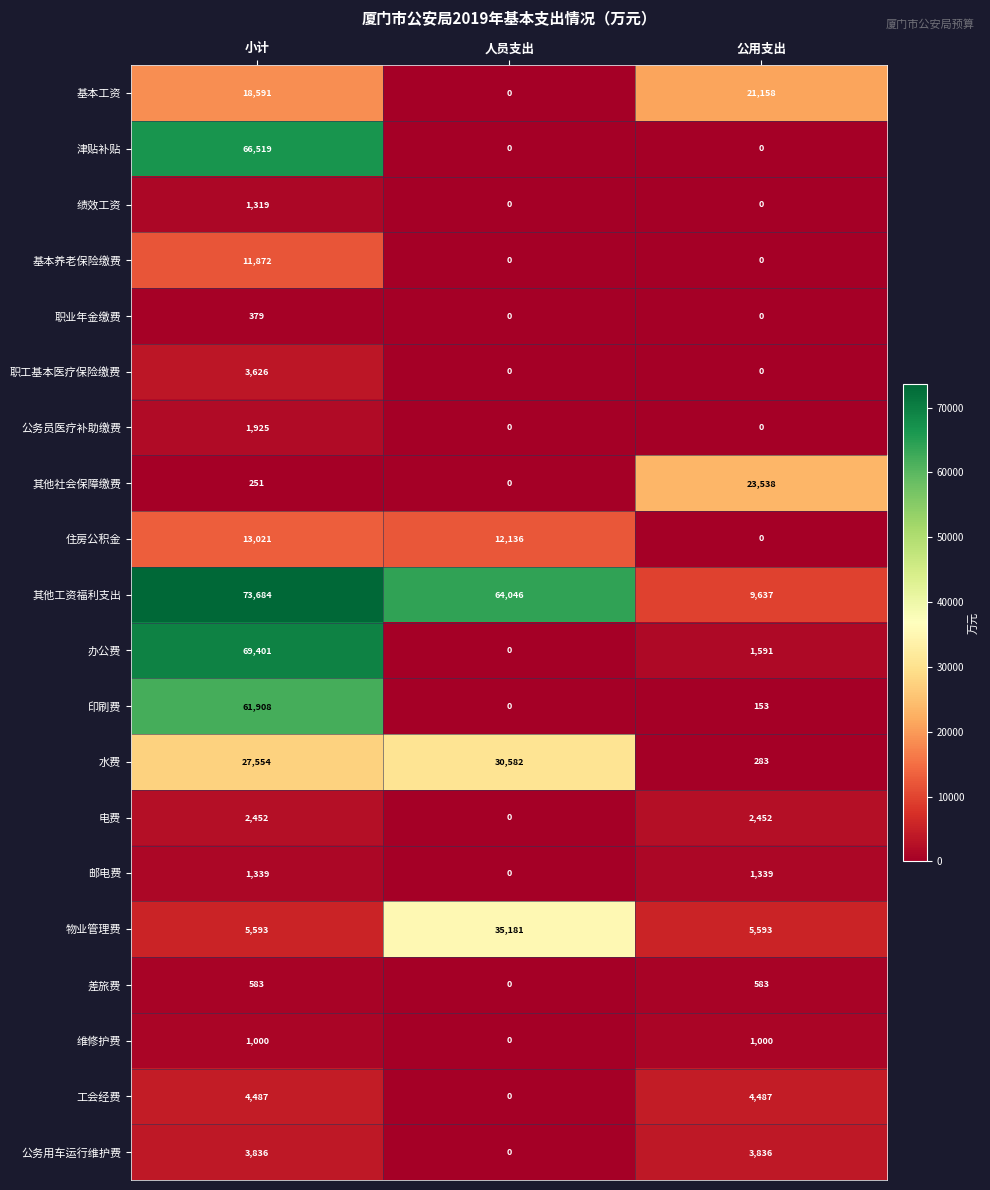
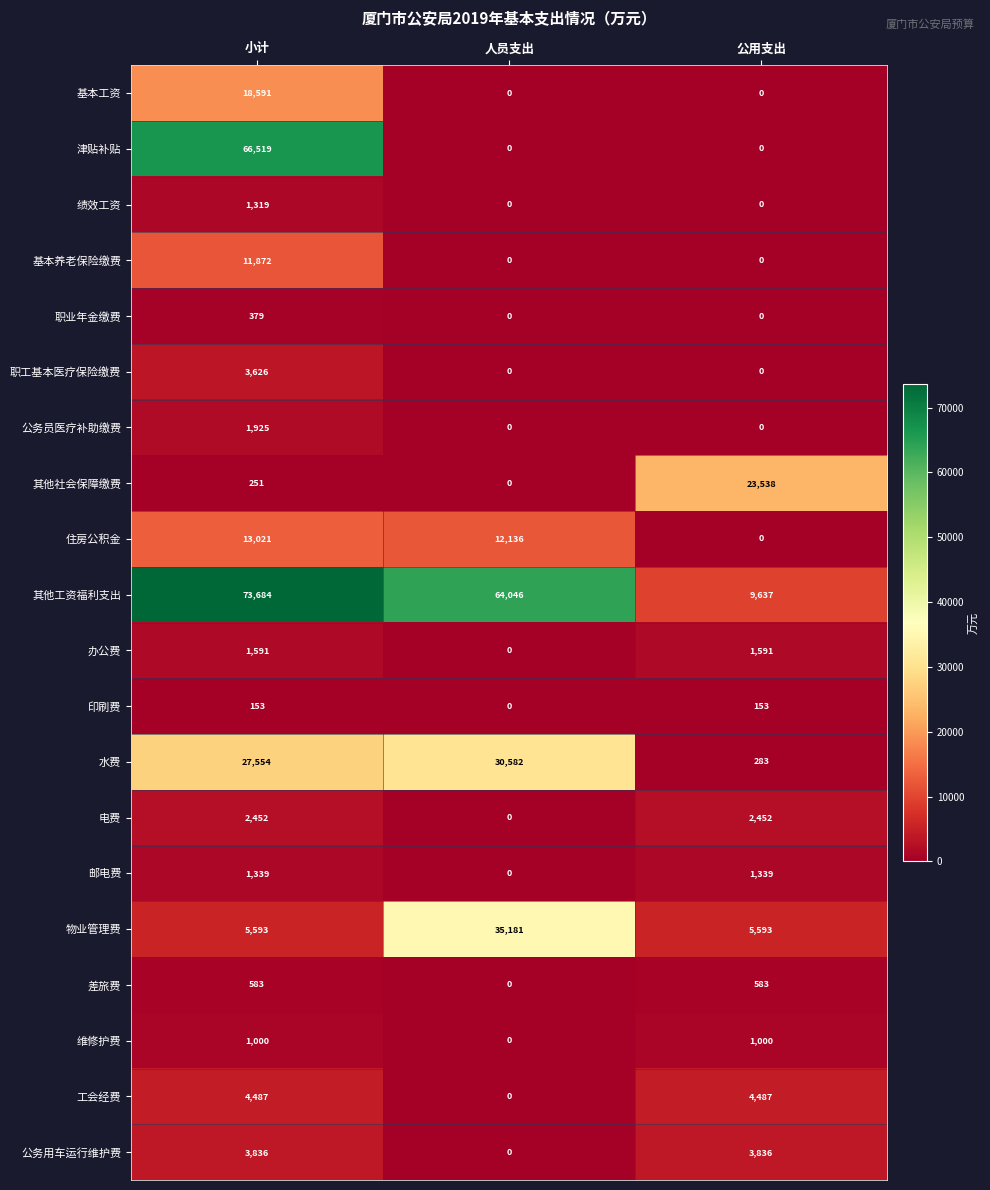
  {
    "基本工资": {
      "小计": "18,591",
      "人员支出": "0",
-     "公用支出": "21,158"
+     "公用支出": "0"
    },
    "津贴补贴": {
      "小计": "66,519",
      "人员支出": "0",
      "公用支出": "0"
    },
    "绩效工资": {
      "小计": "1,319",
      "人员支出": "0",
      "公用支出": "0"
    },
    "基本养老保险缴费": {
      "小计": "11,872",
      "人员支出": "0",
      "公用支出": "0"
    },
    "职业年金缴费": {
      "小计": "379",
      "人员支出": "0",
      "公用支出": "0"
    },
    "职工基本医疗保险缴费": {
      "小计": "3,626",
      "人员支出": "0",
      "公用支出": "0"
    },
    "公务员医疗补助缴费": {
      "小计": "1,925",
      "人员支出": "0",
      "公用支出": "0"
    },
    "其他社会保障缴费": {
      "小计": "251",
      "人员支出": "0",
      "公用支出": "23,538"
    },
    "住房公积金": {
      "小计": "13,021",
      "人员支出": "12,136",
      "公用支出": "0"
    },
    "其他工资福利支出": {
      "小计": "73,684",
      "人员支出": "64,046",
      "公用支出": "9,637"
    },
    "办公费": {
-     "小计": "69,401",
+     "小计": "1,591",
      "人员支出": "0",
      "公用支出": "1,591"
    },
    "印刷费": {
-     "小计": "61,908",
+     "小计": "153",
      "人员支出": "0",
      "公用支出": "153"
    },
    "水费": {
      "小计": "27,554",
      "人员支出": "30,582",
      "公用支出": "283"
    },
    "电费": {
      "小计": "2,452",
      "人员支出": "0",
      "公用支出": "2,452"
    },
    "邮电费": {
      "小计": "1,339",
      "人员支出": "0",
      "公用支出": "1,339"
    },
    "物业管理费": {
      "小计": "5,593",
      "人员支出": "35,181",
      "公用支出": "5,593"
    },
    "差旅费": {
      "小计": "583",
      "人员支出": "0",
      "公用支出": "583"
    },
    "维修护费": {
      "小计": "1,000",
      "人员支出": "0",
      "公用支出": "1,000"
    },
    "工会经费": {
      "小计": "4,487",
      "人员支出": "0",
      "公用支出": "4,487"
    },
    "公务用车运行维护费": {
      "小计": "3,836",
      "人员支出": "0",
      "公用支出": "3,836"
    }
  }
